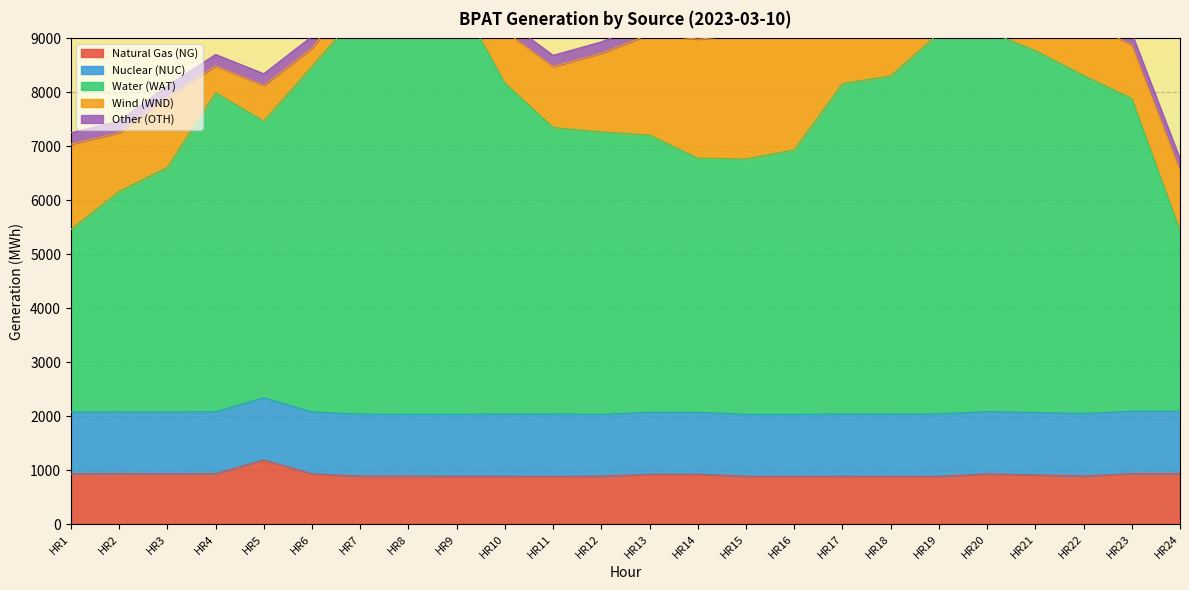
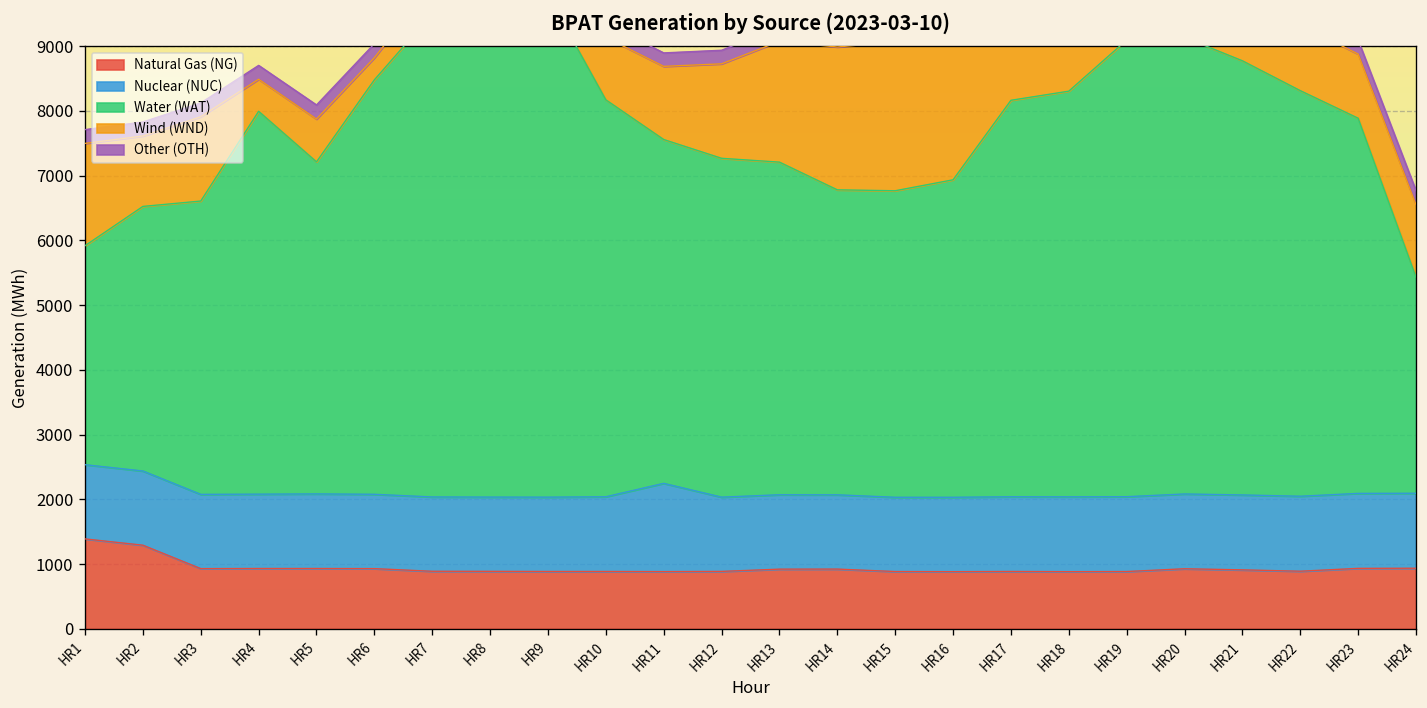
  {
    "Natural Gas (NG)": {
-     "HR1": 900,
-     "HR2": 900,
+     "HR1": 1400,
+     "HR2": 1300,
      "HR3": 900,
      "HR4": 900,
-     "HR5": 1200,
+     "HR5": 900,
      "HR6": 900,
      "HR7": 900,
      "HR8": 900,
      "HR9": 900,
      "HR10": 900,
      "HR11": 900,
      "HR12": 900,
      "HR13": 900,
      "HR14": 900,
      "HR15": 900,
      "HR16": 900,
      "HR17": 900,
      "HR18": 900,
      "HR19": 900,
      "HR20": 900,
      "HR21": 900,
      "HR22": 900,
      "HR23": 900,
      "HR24": 900
    },
    "Nuclear (NUC)": {
      "HR1": 1100,
      "HR2": 1100,
      "HR3": 1100,
      "HR4": 1100,
      "HR5": 1200,
      "HR6": 1100,
      "HR7": 1100,
      "HR8": 1100,
      "HR9": 1100,
      "HR10": 1200,
-     "HR11": 1200,
+     "HR11": 1400,
      "HR12": 1100,
      "HR13": 1100,
      "HR14": 1100,
      "HR15": 1100,
      "HR16": 1100,
      "HR17": 1200,
      "HR18": 1200,
      "HR19": 1200,
      "HR20": 1200,
      "HR21": 1200,
      "HR22": 1200,
      "HR23": 1200,
      "HR24": 1200
    },
    "Water (WAT)": {
      "HR1": 3400,
      "HR2": 4100,
      "HR3": 4500,
      "HR4": 5900,
      "HR5": 5100,
      "HR6": 6400,
      "HR10": 6100,
      "HR11": 5300,
      "HR12": 5200,
      "HR13": 5100,
      "HR14": 4700,
      "HR15": 4700,
      "HR16": 4900,
      "HR17": 6100,
      "HR18": 6300,
      "HR21": 6700,
      "HR22": 6300,
      "HR23": 5800,
      "HR24": 3300
    },
    "Wind (WND)": {
      "HR1": 1600,
      "HR4": 500,
      "HR5": 700,
      "HR6": 300,
      "HR11": 1100,
      "HR12": 1500,
      "HR14": 2200,
      "HR23": 1000,
      "HR24": 1100
    },
    "Other (OTH)": {
      "HR1": 200,
      "HR4": 200,
      "HR5": 200,
      "HR6": 200,
      "HR11": 200,
      "HR12": 200,
      "HR24": 200
    }
  }
